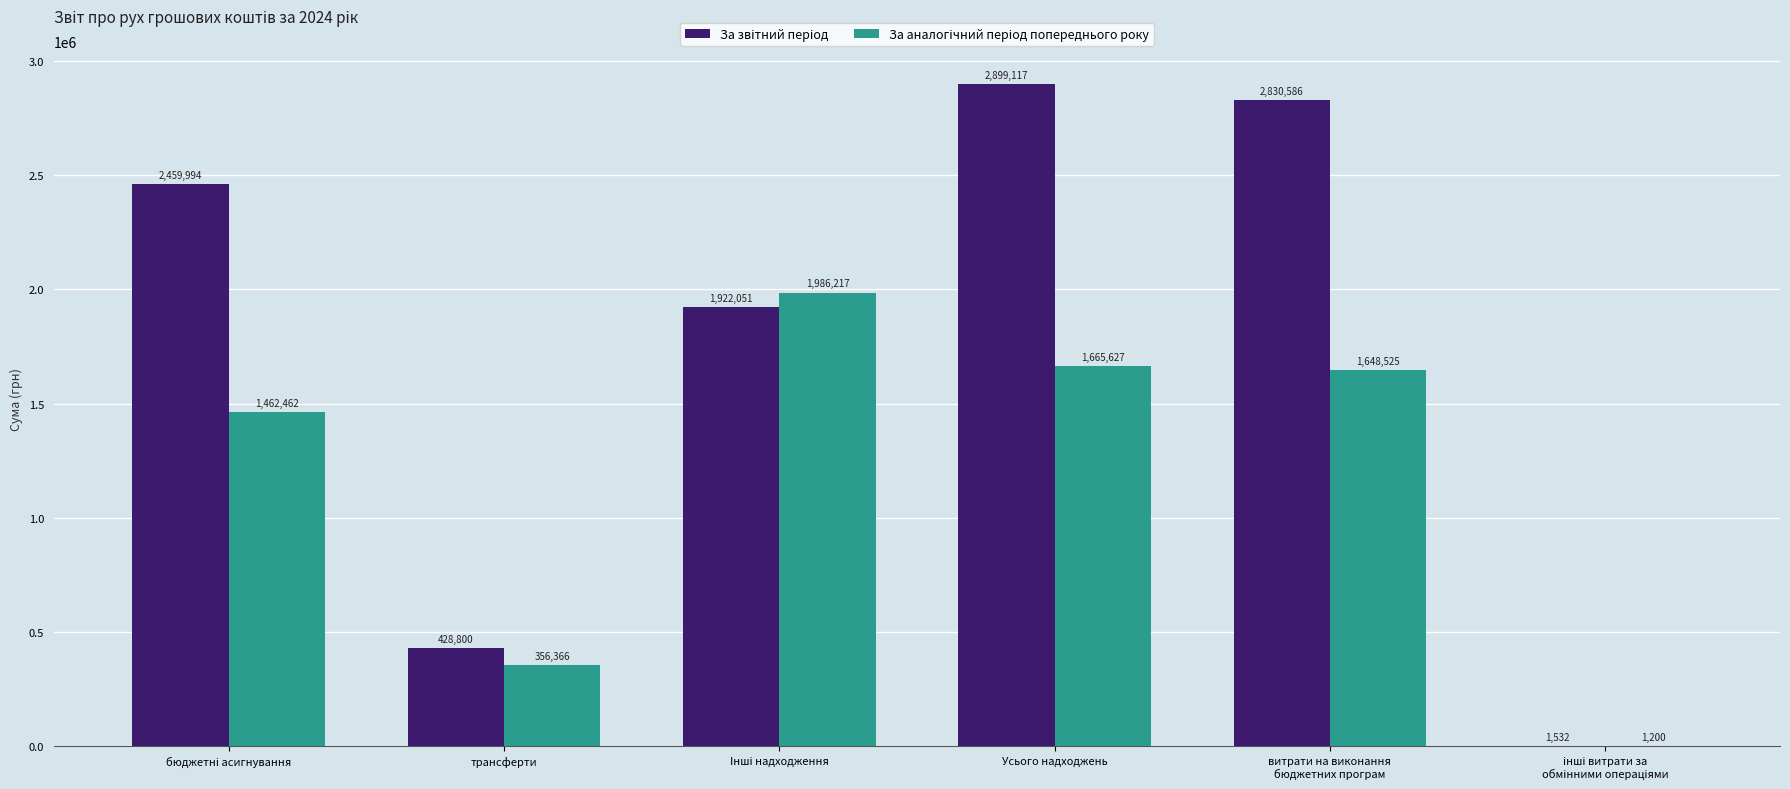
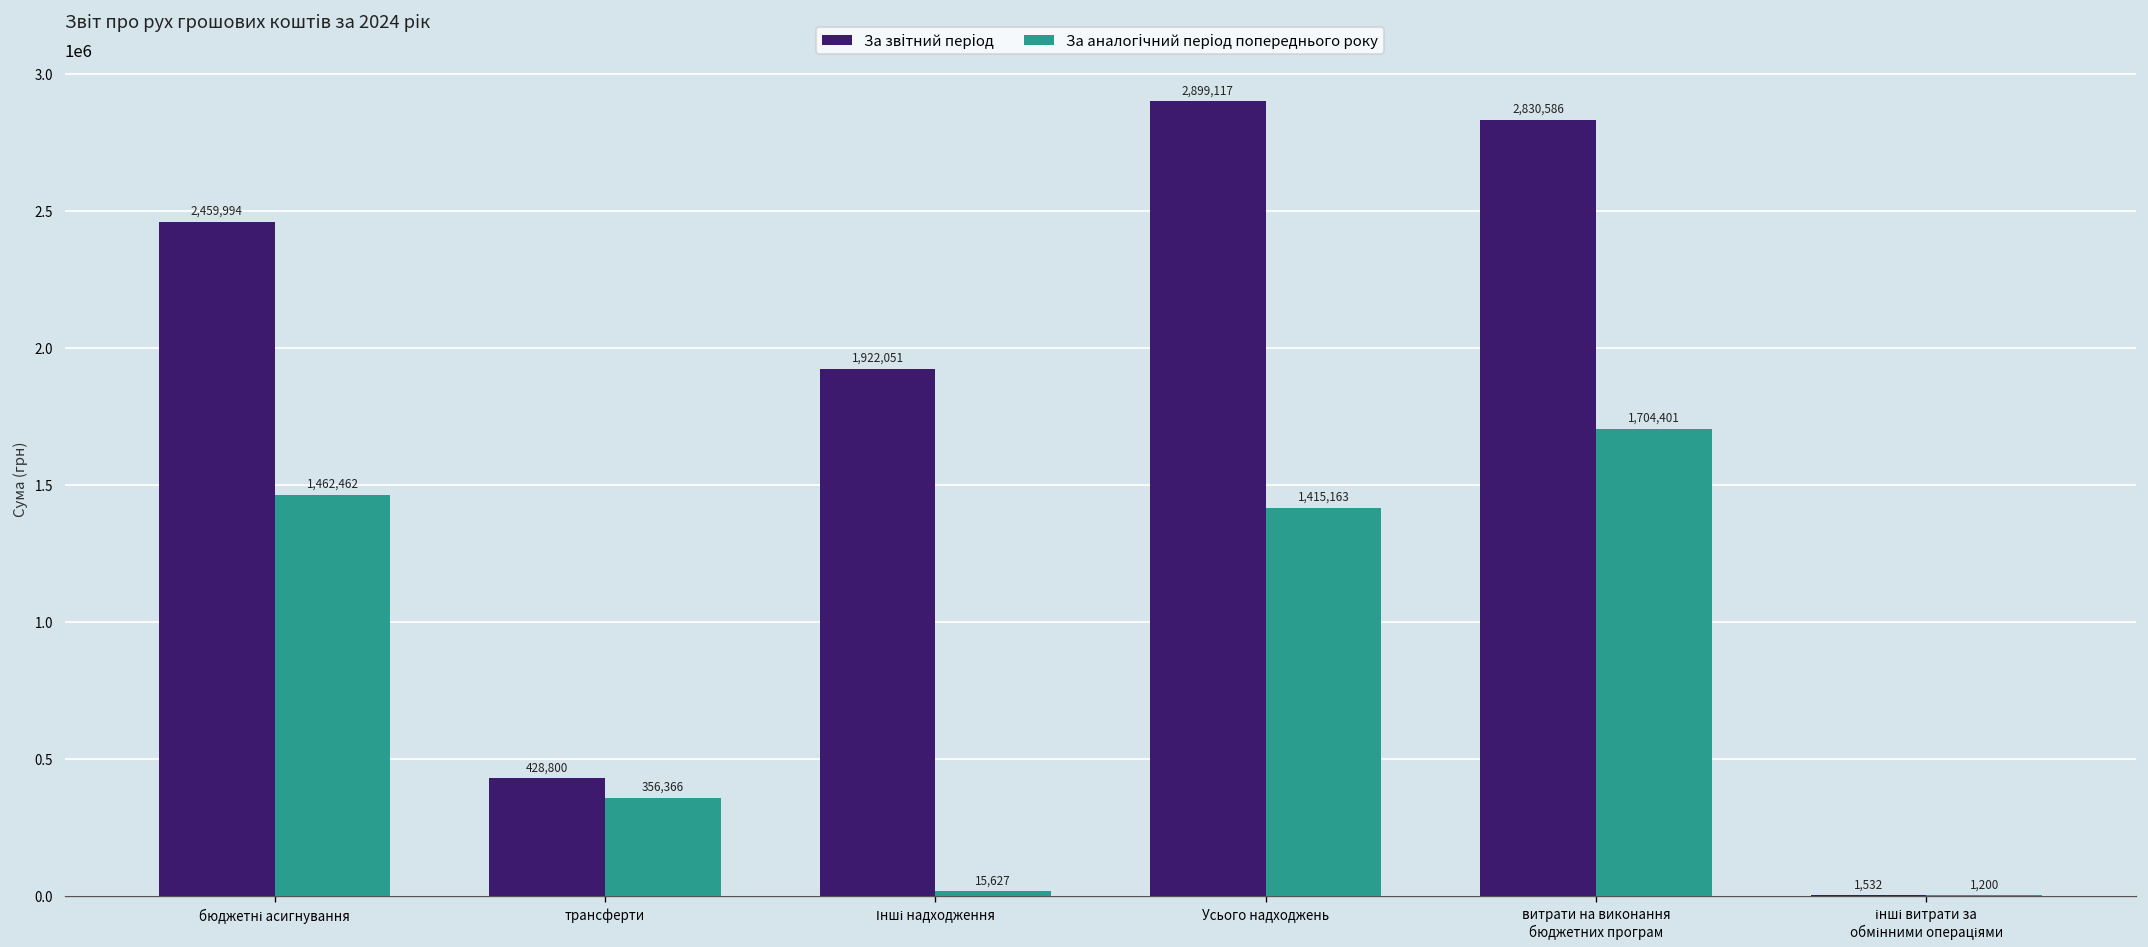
  {
    "За звітний період": {
      "бюджетні асигнування": "2,459,994",
      "трансферти": "428,800",
      "Інші надходження": "1,922,051",
      "Усього надходжень": "2,899,117",
      "витрати на виконання бюджетних програм": "2,830,586",
      "інші витрати за обмінними операціями": "1,532"
    },
    "За аналогічний період попереднього року": {
      "бюджетні асигнування": "1,462,462",
      "трансферти": "356,366",
-     "Інші надходження": "1,986,217",
-     "Усього надходжень": "1,665,627",
-     "витрати на виконання бюджетних програм": "1,648,525",
+     "Інші надходження": "15,627",
+     "Усього надходжень": "1,415,163",
+     "витрати на виконання бюджетних програм": "1,704,401",
      "інші витрати за обмінними операціями": "1,200"
    }
  }
